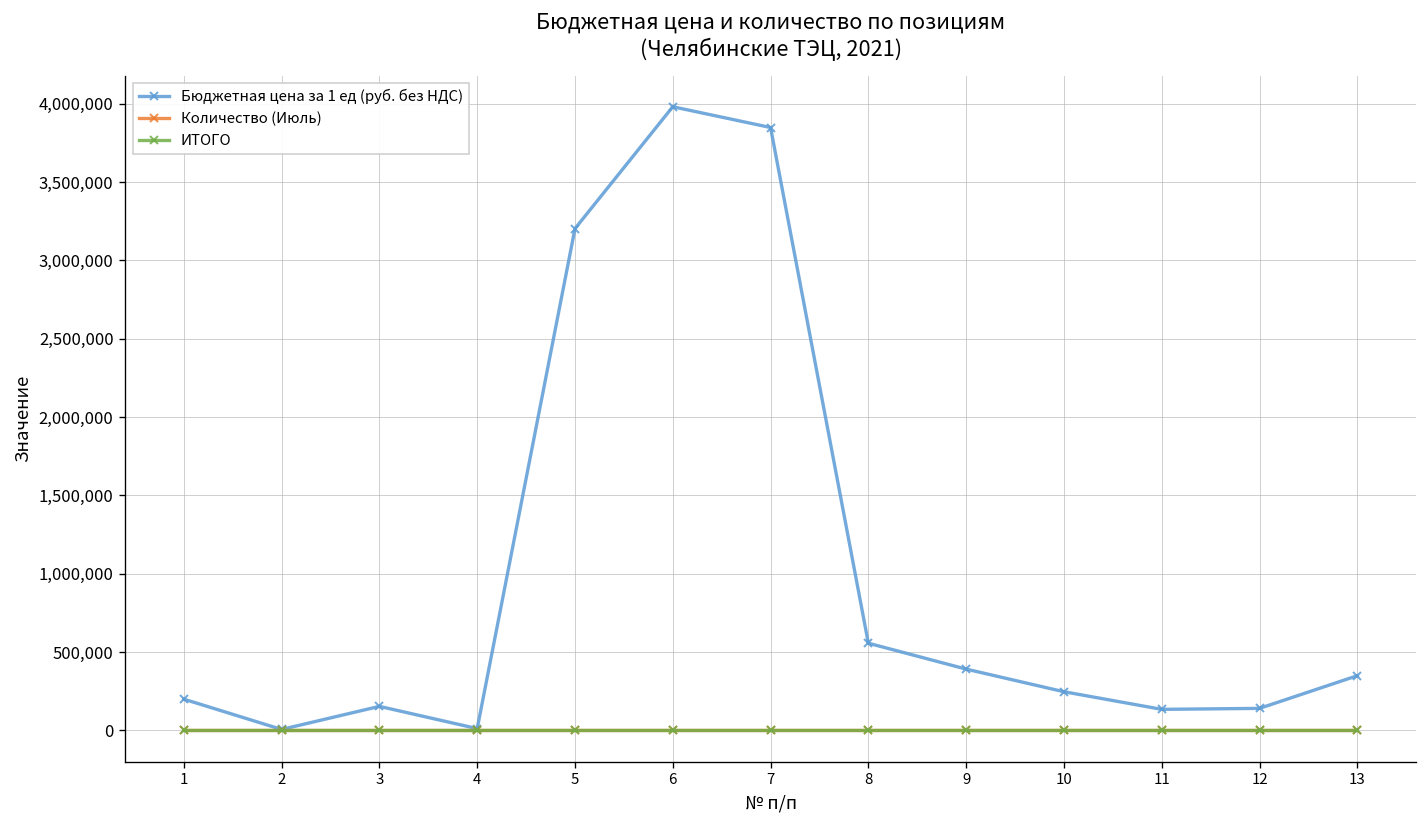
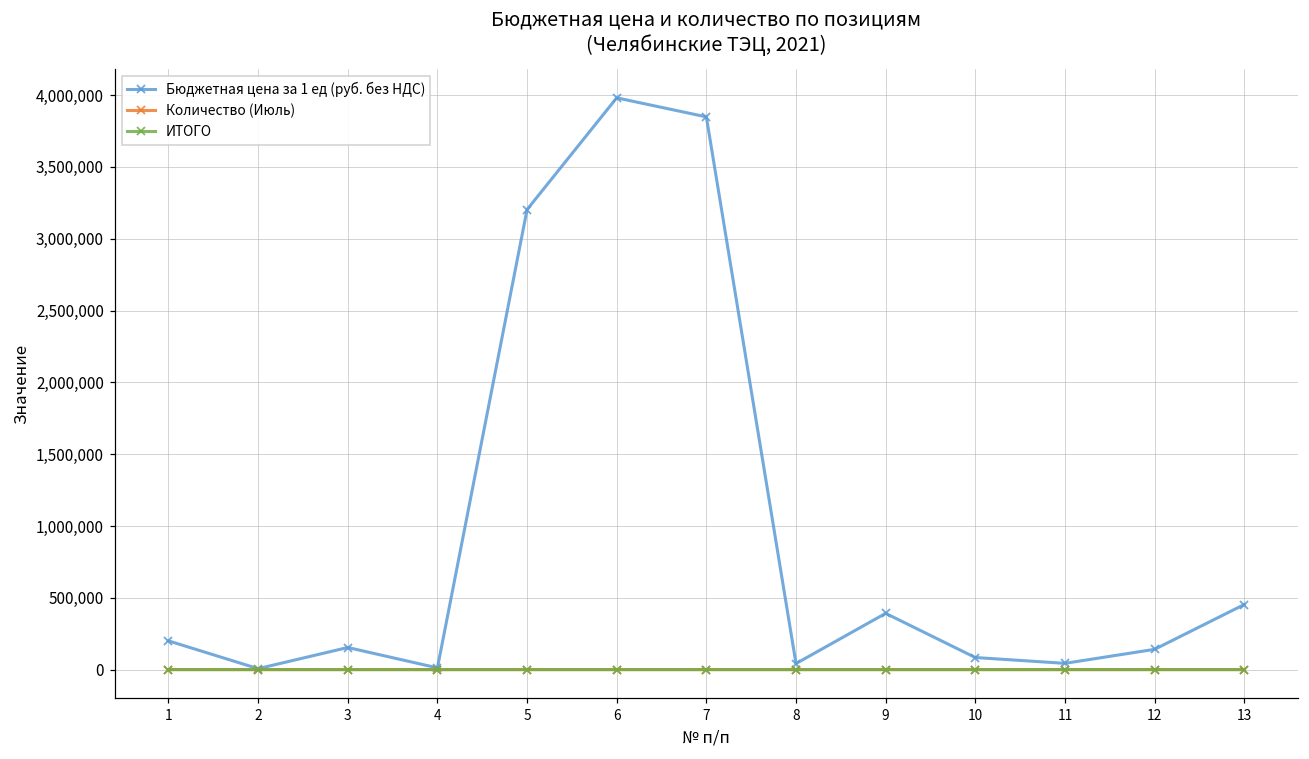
  {
    "Бюджетная цена за 1 ед (руб. без НДС)": {
      "1": "200,000",
      "3": "150,000",
      "5": "3,200,000",
      "6": "3,980,000",
      "7": "3,850,000",
-     "8": "560,000",
+     "8": "40,000",
      "9": "390,000",
-     "10": "250,000",
-     "11": "130,000",
+     "10": "80,000",
+     "11": "40,000",
      "12": "140,000",
-     "13": "350,000"
+     "13": "450,000"
    },
    "ИТОГО": {
      "1": "0",
      "3": "0",
      "5": "0",
      "6": "0",
      "7": "0",
      "8": "0",
      "9": "0",
      "10": "0",
      "11": "0",
      "12": "0",
      "13": "0"
    }
  }
